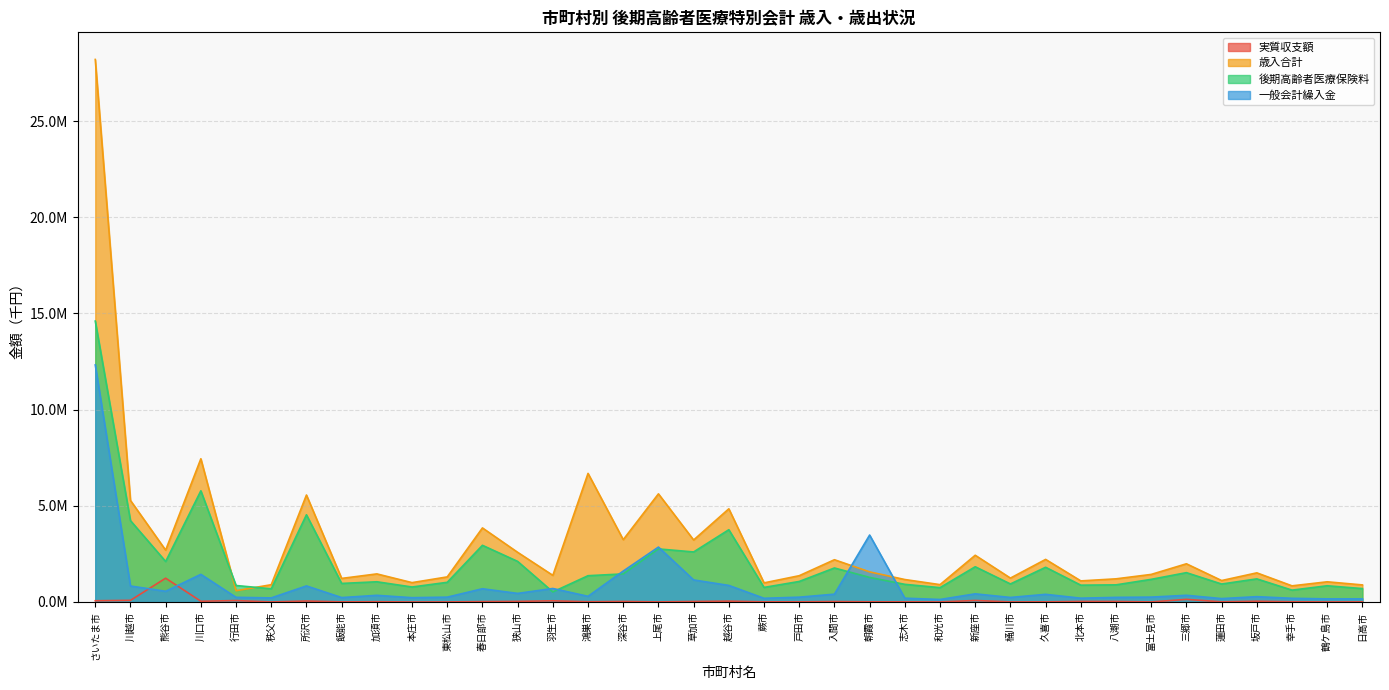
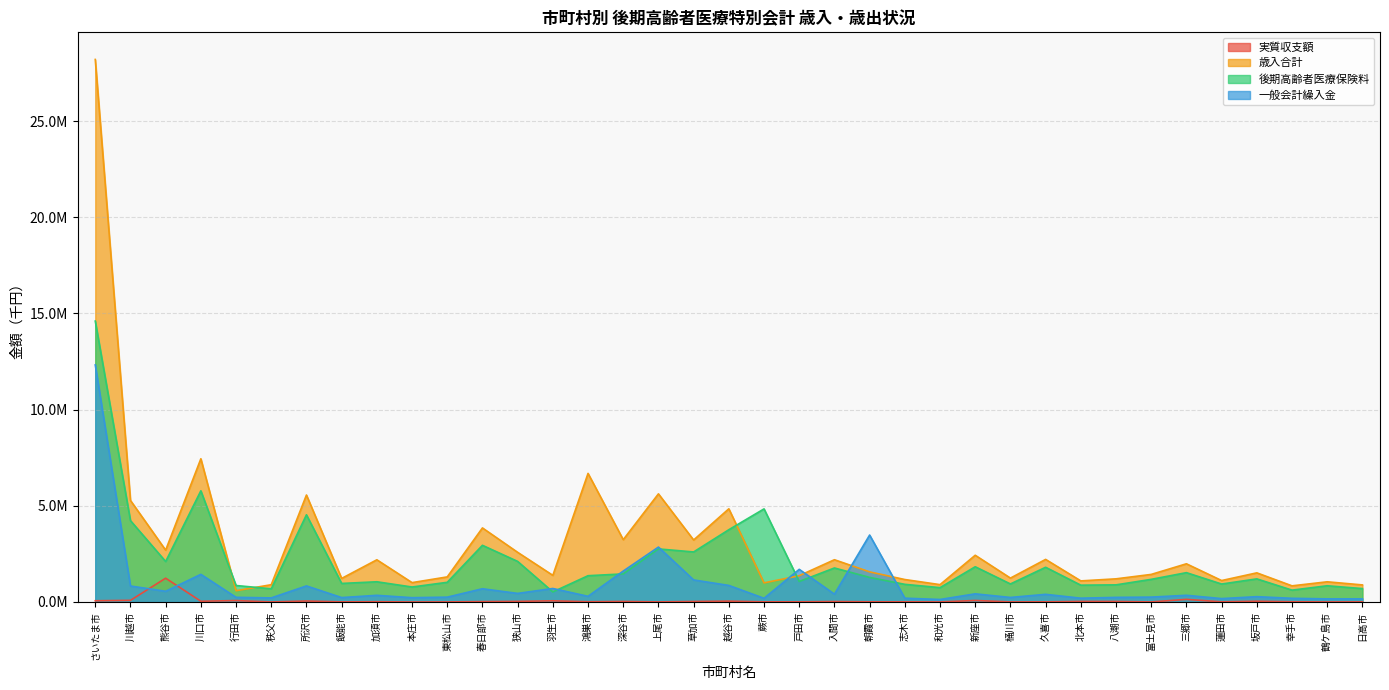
  {
    "実質収支額": {
      "さいたま市": 100000,
      "川越市": 100000,
      "熊谷市": 1200000,
      "川口市": 0,
      "行田市": 100000,
      "秩父市": 0,
      "所沢市": 100000,
      "飯能市": 0,
      "加須市": 0,
      "本庄市": 0,
      "東松山市": 0,
      "春日部市": 0,
      "狭山市": 0,
      "羽生市": 100000,
      "鴻巣市": 0,
      "深谷市": 0,
      "上尾市": 0,
      "草加市": 0,
      "越谷市": 0,
      "蕨市": 0,
      "戸田市": 0,
      "入間市": 0,
      "朝霞市": 0,
      "志木市": 0,
      "新座市": 100000,
      "桶川市": 0,
      "久喜市": 0,
      "北本市": 0,
      "八潮市": 0,
      "富士見市": 0,
      "三郷市": 100000,
      "蓮田市": 0,
      "坂戸市": 0,
      "幸手市": 0,
      "鶴ケ島市": 0,
      "日高市": 0
    },
    "歳入合計": {
      "さいたま市": 28200000,
      "川越市": 5300000,
      "熊谷市": 2700000,
      "川口市": 7400000,
      "行田市": 600000,
      "秩父市": 900000,
      "所沢市": 5600000,
      "飯能市": 1200000,
-     "加須市": 1500000,
+     "加須市": 2200000,
      "本庄市": 1000000,
      "東松山市": 1300000,
      "春日部市": 3800000,
      "狭山市": 2600000,
      "羽生市": 1400000,
      "鴻巣市": 6700000,
      "深谷市": 3200000,
      "上尾市": 5600000,
      "草加市": 3200000,
      "越谷市": 4800000,
      "蕨市": 1000000,
      "戸田市": 1400000,
      "入間市": 2200000,
      "朝霞市": 1600000,
      "志木市": 1200000,
      "和光市": 900000,
      "新座市": 2400000,
      "桶川市": 1200000,
      "久喜市": 2200000,
      "北本市": 1100000,
      "八潮市": 1200000,
      "富士見市": 1400000,
      "三郷市": 2000000,
      "蓮田市": 1100000,
      "坂戸市": 1500000,
      "幸手市": 800000,
      "鶴ケ島市": 1000000,
      "日高市": 900000
    },
    "後期高齢者医療保険料": {
      "さいたま市": 14600000,
      "川越市": 4200000,
      "熊谷市": 2100000,
      "川口市": 5800000,
      "行田市": 900000,
      "秩父市": 700000,
      "所沢市": 4500000,
      "飯能市": 1000000,
      "加須市": 1100000,
      "本庄市": 800000,
      "東松山市": 1000000,
      "春日部市": 2900000,
      "狭山市": 2100000,
      "羽生市": 500000,
      "鴻巣市": 1400000,
      "深谷市": 1500000,
      "草加市": 2600000,
      "越谷市": 3800000,
-     "蕨市": 800000,
+     "蕨市": 4800000,
      "戸田市": 1100000,
      "入間市": 1800000,
      "朝霞市": 1300000,
      "志木市": 900000,
      "和光市": 700000,
      "新座市": 1800000,
      "桶川市": 900000,
      "久喜市": 1800000,
      "北本市": 900000,
      "八潮市": 900000,
      "富士見市": 1200000,
      "三郷市": 1500000,
      "蓮田市": 900000,
      "坂戸市": 1200000,
      "幸手市": 600000,
      "鶴ケ島市": 800000,
      "日高市": 700000
    },
    "一般会計繰入金": {
      "さいたま市": 12300000,
      "川越市": 800000,
      "熊谷市": 600000,
      "川口市": 1400000,
      "行田市": 200000,
      "秩父市": 200000,
      "所沢市": 800000,
      "飯能市": 200000,
      "加須市": 300000,
      "本庄市": 200000,
      "東松山市": 300000,
      "春日部市": 700000,
      "狭山市": 400000,
      "羽生市": 700000,
      "鴻巣市": 300000,
      "深谷市": 1600000,
      "草加市": 1100000,
      "越谷市": 900000,
      "蕨市": 200000,
-     "戸田市": 200000,
+     "戸田市": 1700000,
      "入間市": 400000,
      "朝霞市": 3500000,
      "志木市": 200000,
      "新座市": 400000,
      "桶川市": 200000,
      "久喜市": 400000,
      "北本市": 200000,
      "八潮市": 200000,
      "富士見市": 300000,
      "三郷市": 300000,
      "蓮田市": 200000,
      "坂戸市": 300000,
      "幸手市": 200000,
      "鶴ケ島市": 200000,
      "日高市": 200000
    }
  }
